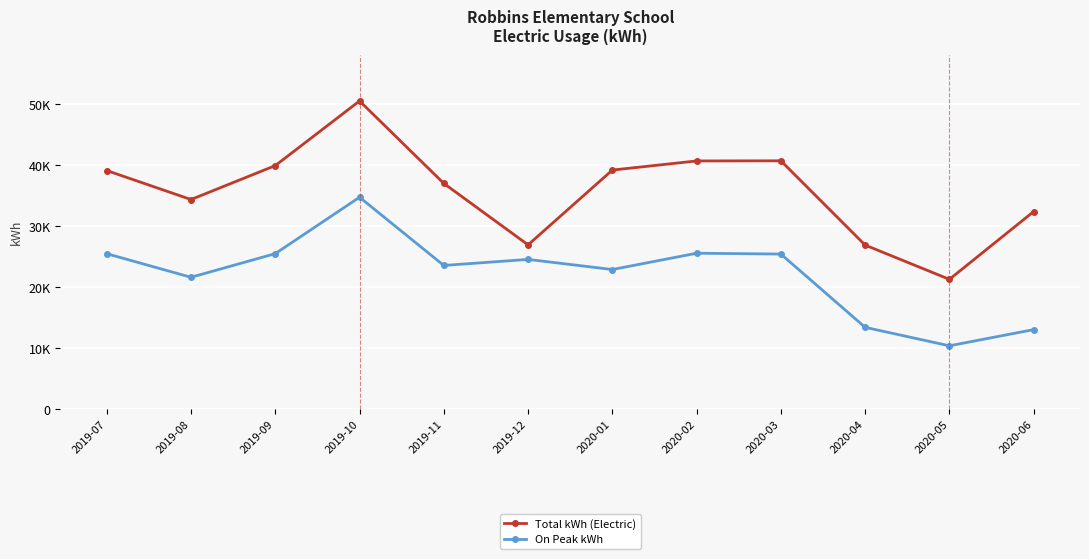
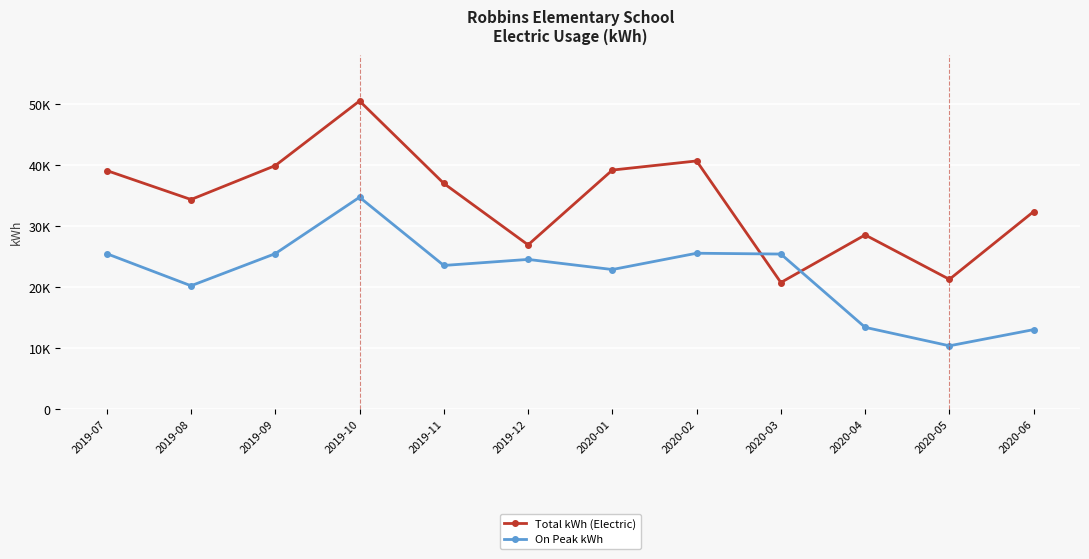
  {
    "Total kWh (Electric)": {
      "2019-07": 39000,
      "2019-08": 34000,
      "2019-09": 40000,
      "2019-10": 51000,
      "2019-11": 37000,
      "2019-12": 27000,
      "2020-01": 39000,
      "2020-02": 41000,
-     "2020-03": 41000,
-     "2020-04": 27000,
+     "2020-03": 21000,
+     "2020-04": 29000,
      "2020-05": 21000,
      "2020-06": 32000
    },
    "On Peak kWh": {
      "2019-07": 25000,
-     "2019-08": 22000,
+     "2019-08": 20000,
      "2019-09": 25000,
      "2019-10": 35000,
      "2019-11": 24000,
      "2019-12": 25000,
      "2020-01": 23000,
      "2020-02": 26000,
      "2020-03": 25000,
      "2020-04": 13000,
      "2020-05": 10000,
      "2020-06": 13000
    }
  }
